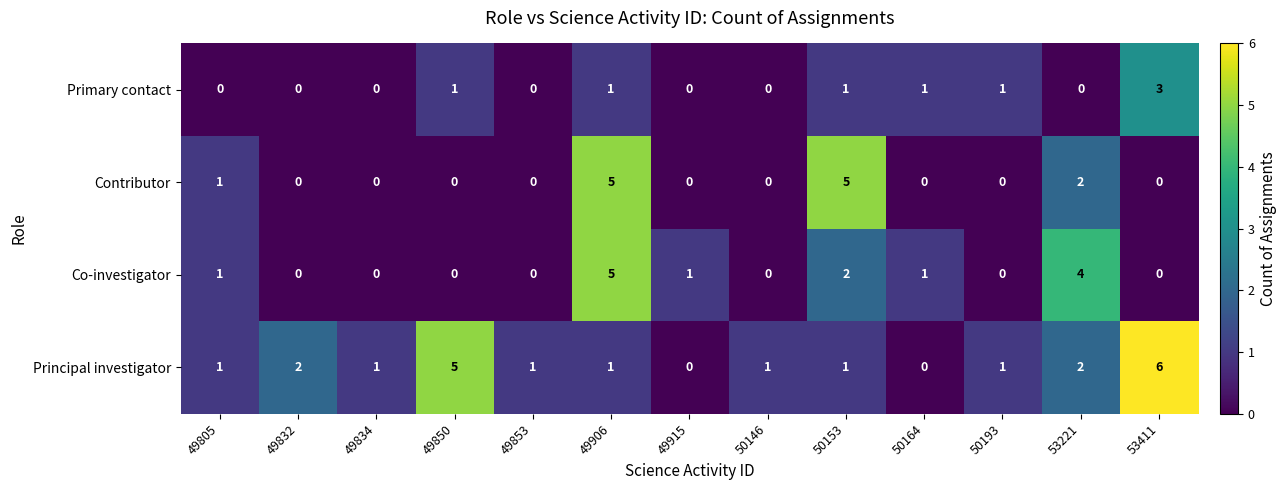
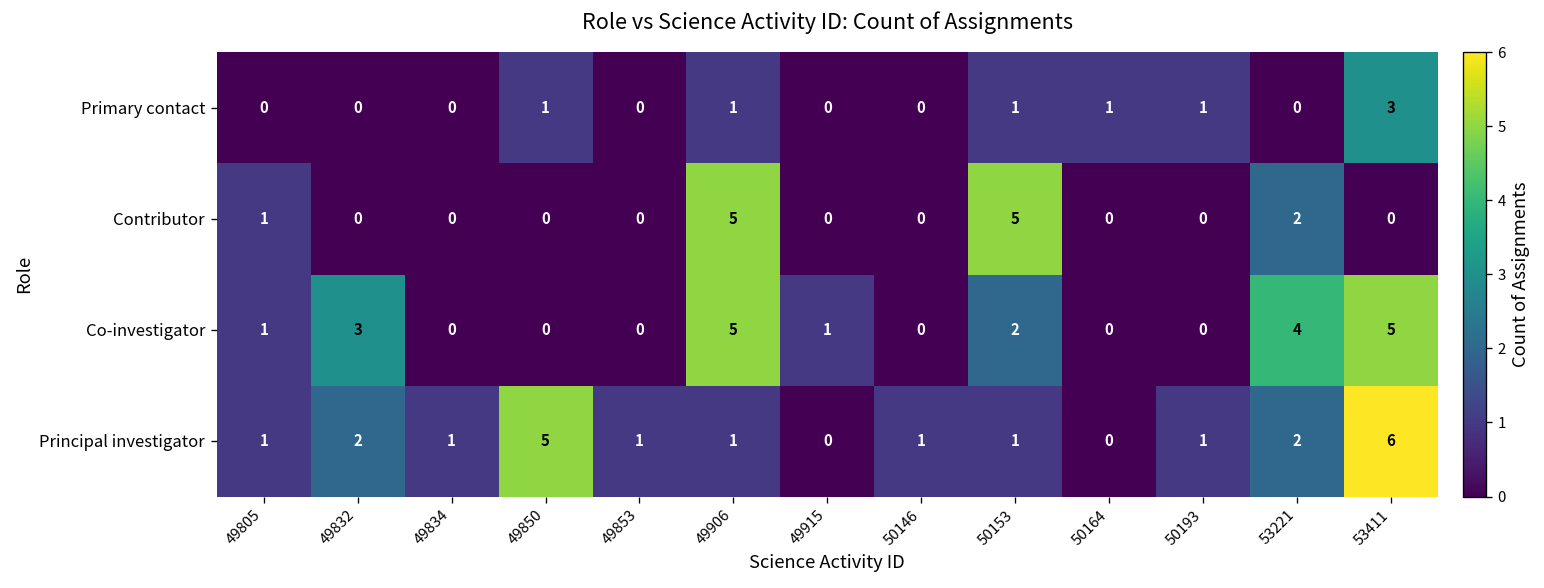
  {
    "Primary contact": {
      "49805": 0,
      "49832": 0,
      "49834": 0,
      "49850": 1,
      "49853": 0,
      "49906": 1,
      "49915": 0,
      "50146": 0,
      "50153": 1,
      "50164": 1,
      "50193": 1,
      "53221": 0,
      "53411": 3
    },
    "Contributor": {
      "49805": 1,
      "49832": 0,
      "49834": 0,
      "49850": 0,
      "49853": 0,
      "49906": 5,
      "49915": 0,
      "50146": 0,
      "50153": 5,
      "50164": 0,
      "50193": 0,
      "53221": 2,
      "53411": 0
    },
    "Co-investigator": {
      "49805": 1,
-     "49832": 0,
+     "49832": 3,
      "49834": 0,
      "49850": 0,
      "49853": 0,
      "49906": 5,
      "49915": 1,
      "50146": 0,
      "50153": 2,
-     "50164": 1,
+     "50164": 0,
      "50193": 0,
      "53221": 4,
-     "53411": 0
+     "53411": 5
    },
    "Principal investigator": {
      "49805": 1,
      "49832": 2,
      "49834": 1,
      "49850": 5,
      "49853": 1,
      "49906": 1,
      "49915": 0,
      "50146": 1,
      "50153": 1,
      "50164": 0,
      "50193": 1,
      "53221": 2,
      "53411": 6
    }
  }
